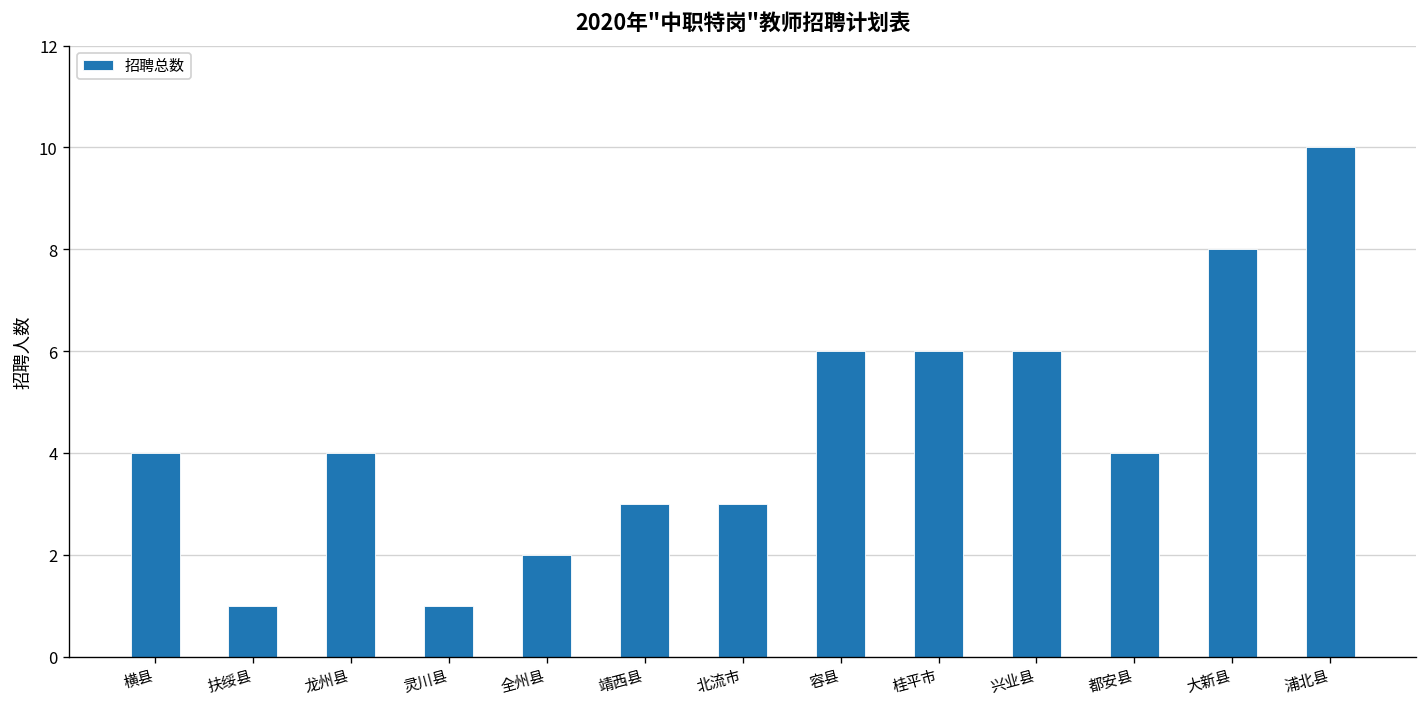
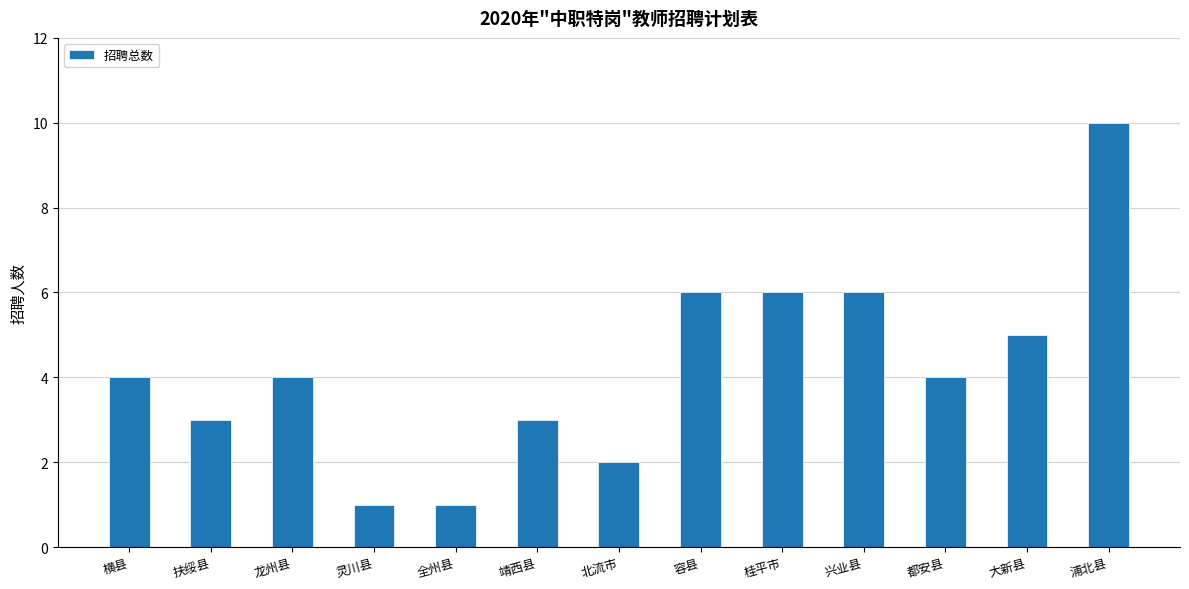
  {
    "横县": 4,
-   "扶绥县": 1,
+   "扶绥县": 3,
    "龙州县": 4,
    "灵川县": 1,
-   "全州县": 2,
+   "全州县": 1,
    "靖西县": 3,
-   "北流市": 3,
+   "北流市": 2,
    "容县": 6,
    "桂平市": 6,
    "兴业县": 6,
    "都安县": 4,
-   "大新县": 8,
+   "大新县": 5,
    "浦北县": 10
  }
